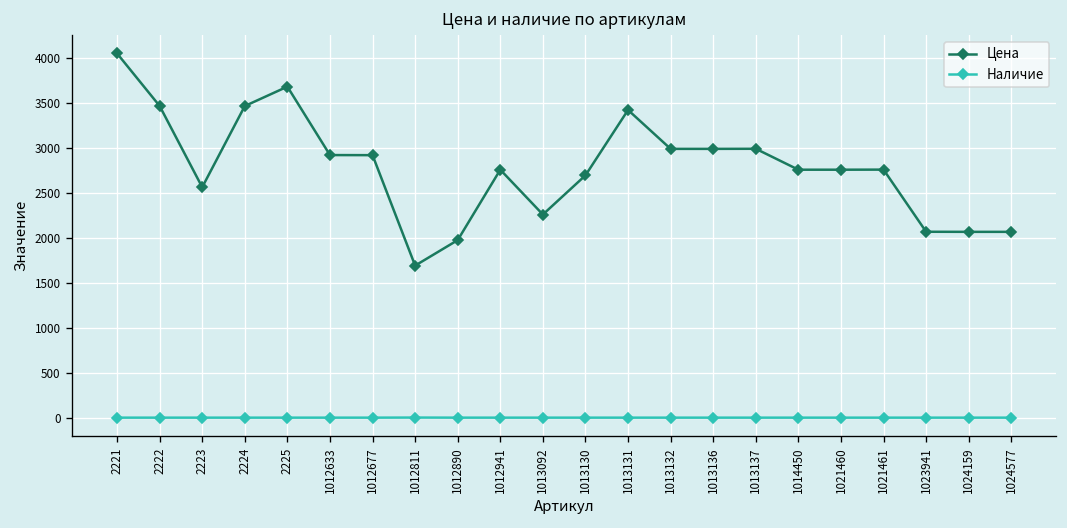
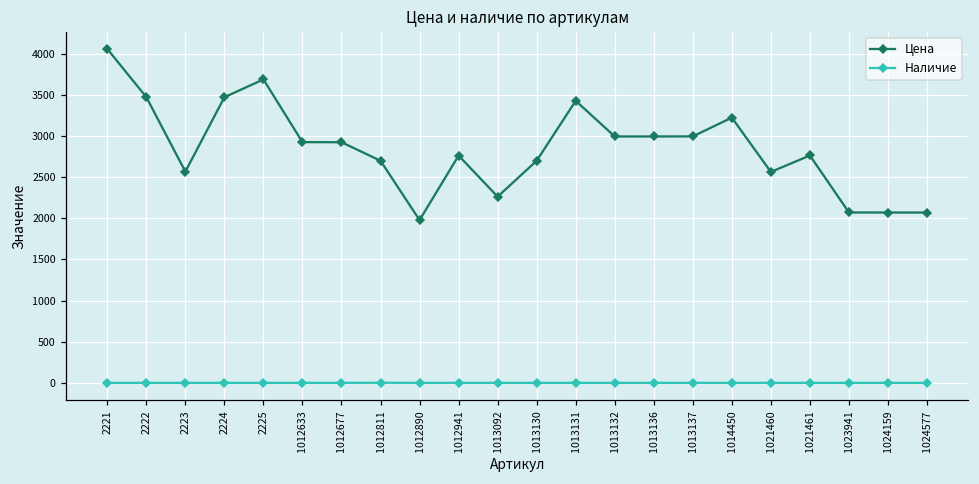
  {
    "Цена": {
      "2221": 4100,
      "2222": 3500,
      "2223": 2600,
      "2224": 3500,
      "2225": 3700,
      "1012633": 2900,
      "1012677": 2900,
-     "1012811": 1700,
+     "1012811": 2700,
      "1012890": 2000,
      "1012941": 2800,
      "1013092": 2300,
      "1013130": 2700,
      "1013131": 3400,
      "1013132": 3000,
      "1013136": 3000,
      "1013137": 3000,
-     "1014450": 2800,
-     "1021460": 2800,
+     "1014450": 3200,
+     "1021460": 2600,
      "1021461": 2800,
      "1023941": 2100,
      "1024159": 2100,
      "1024577": 2100
    },
    "Наличие": {
      "2221": 0,
      "2222": 0,
      "2223": 0,
      "2224": 0,
      "2225": 0,
      "1012633": 0,
      "1012677": 0,
      "1012811": 0,
      "1012890": 0,
      "1012941": 0,
      "1013092": 0,
      "1013130": 0,
      "1013131": 0,
      "1013132": 0,
      "1013136": 0,
      "1013137": 0,
      "1014450": 0,
      "1021460": 0,
      "1021461": 0,
      "1023941": 0,
      "1024159": 0,
      "1024577": 0
    }
  }
